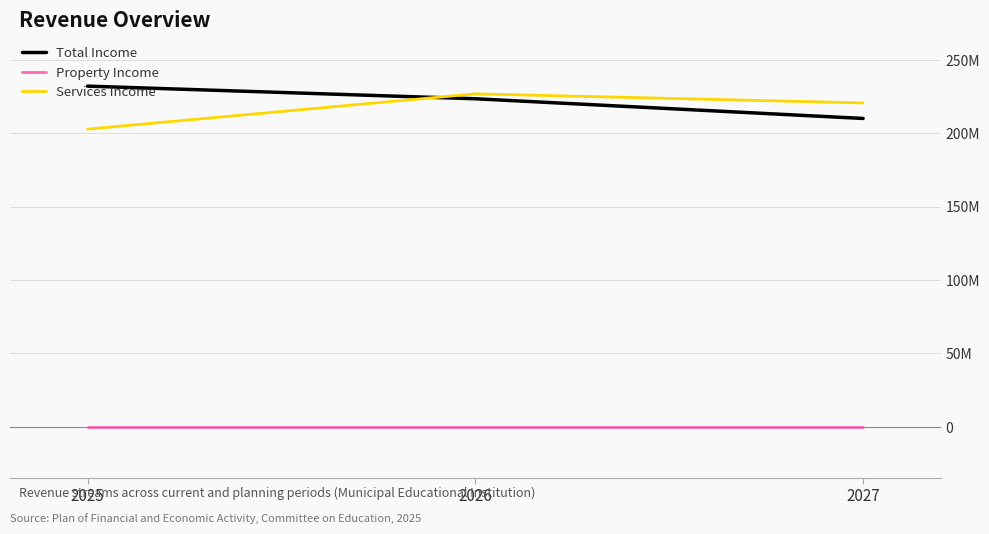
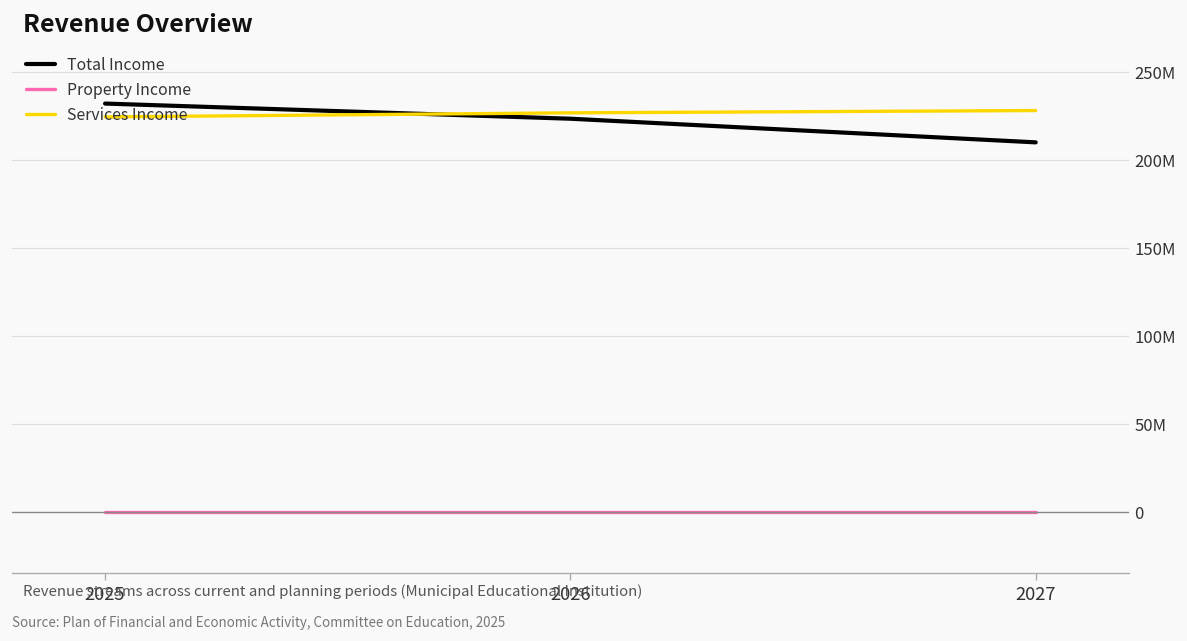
  {
    "Total Income": {
      "2025": 232000000,
      "2026": 223000000,
      "2027": 210000000
    },
    "Property Income": {
      "2025": 0,
      "2026": 0,
      "2027": 0
    },
    "Services Income": {
-     "2025": 203000000,
+     "2025": 224000000,
      "2026": 227000000,
-     "2027": 221000000
+     "2027": 228000000
    }
  }
